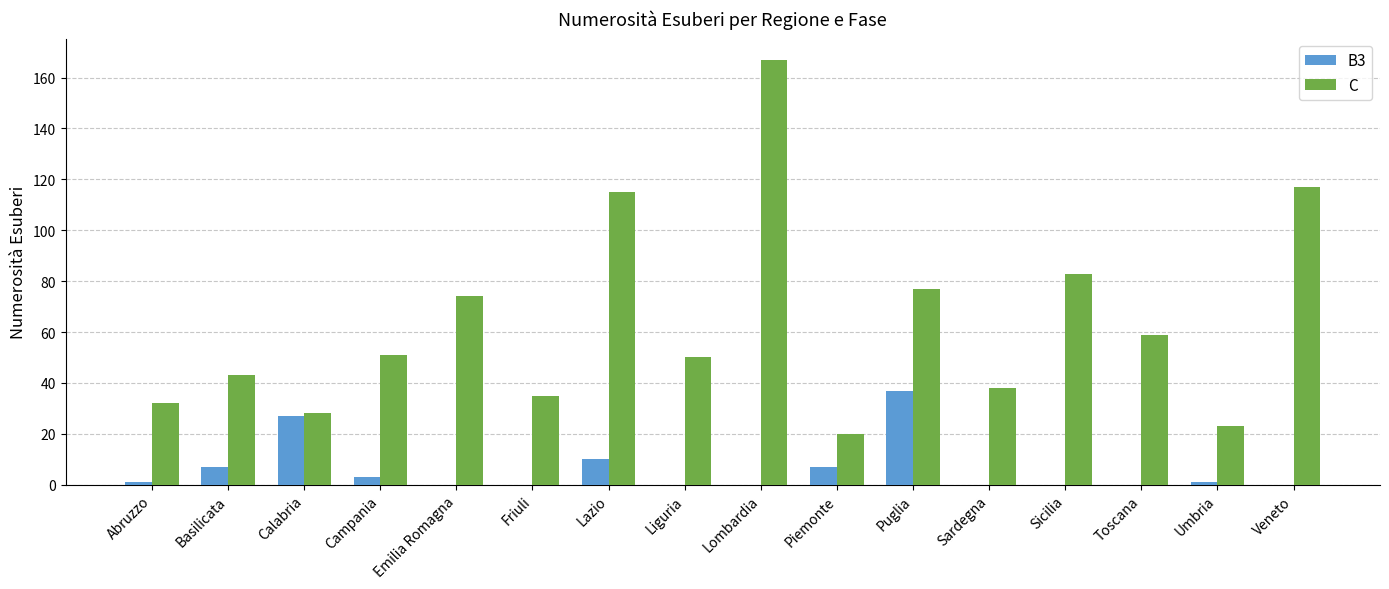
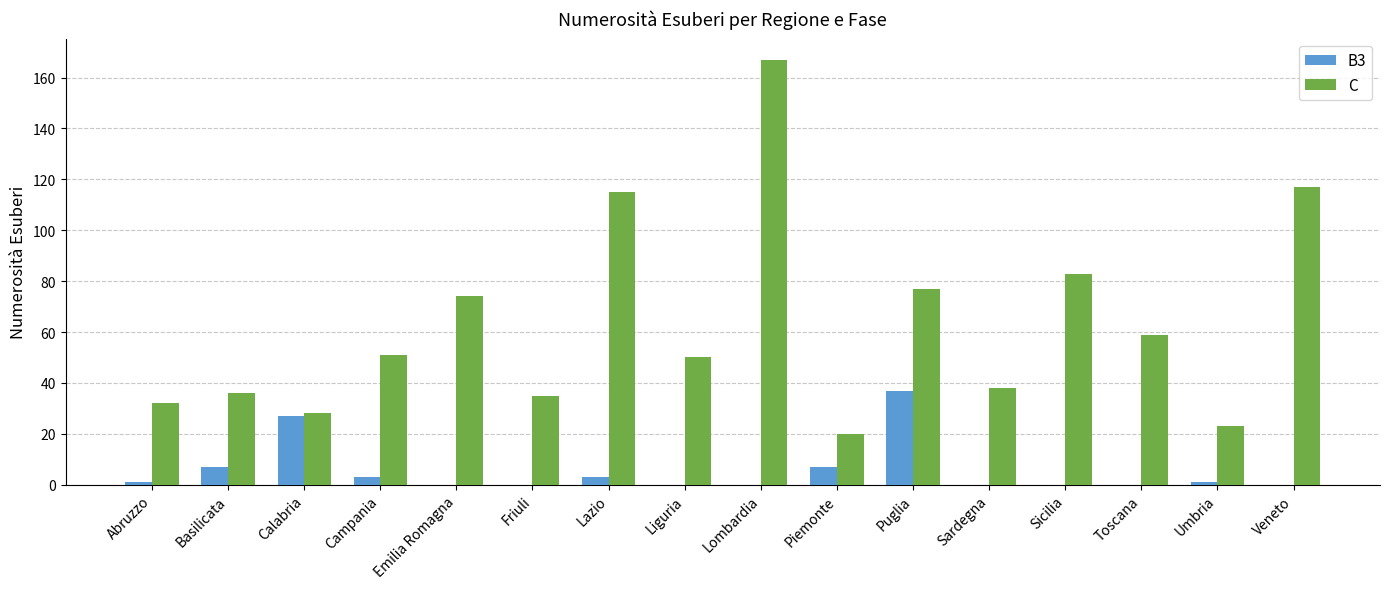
  {
    "B3": {
      "Abruzzo": 1,
      "Basilicata": 7,
      "Calabria": 27,
      "Campania": 3,
      "Emilia Romagna": 0,
      "Friuli": 0,
-     "Lazio": 10,
+     "Lazio": 3,
      "Liguria": 0,
      "Lombardia": 0,
      "Piemonte": 7,
      "Puglia": 37,
      "Sardegna": 0,
      "Sicilia": 0,
      "Toscana": 0,
      "Umbria": 1,
      "Veneto": 0
    },
    "C": {
      "Abruzzo": 32,
-     "Basilicata": 43,
+     "Basilicata": 36,
      "Calabria": 28,
      "Campania": 51,
      "Emilia Romagna": 74,
      "Friuli": 35,
      "Lazio": 115,
      "Liguria": 50,
      "Lombardia": 167,
      "Piemonte": 20,
      "Puglia": 77,
      "Sardegna": 38,
      "Sicilia": 83,
      "Toscana": 59,
      "Umbria": 23,
      "Veneto": 117
    }
  }
